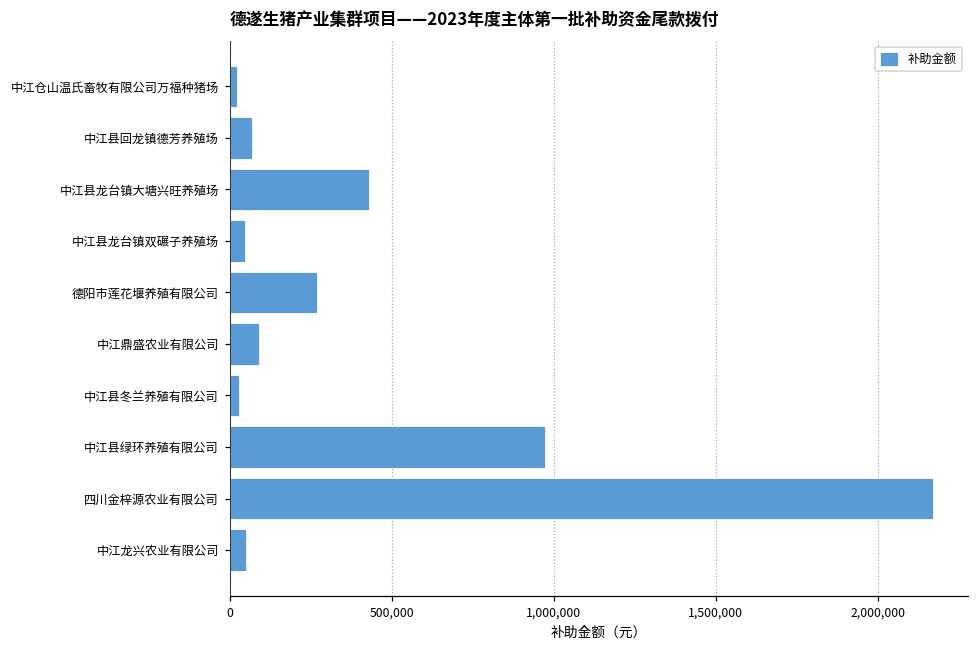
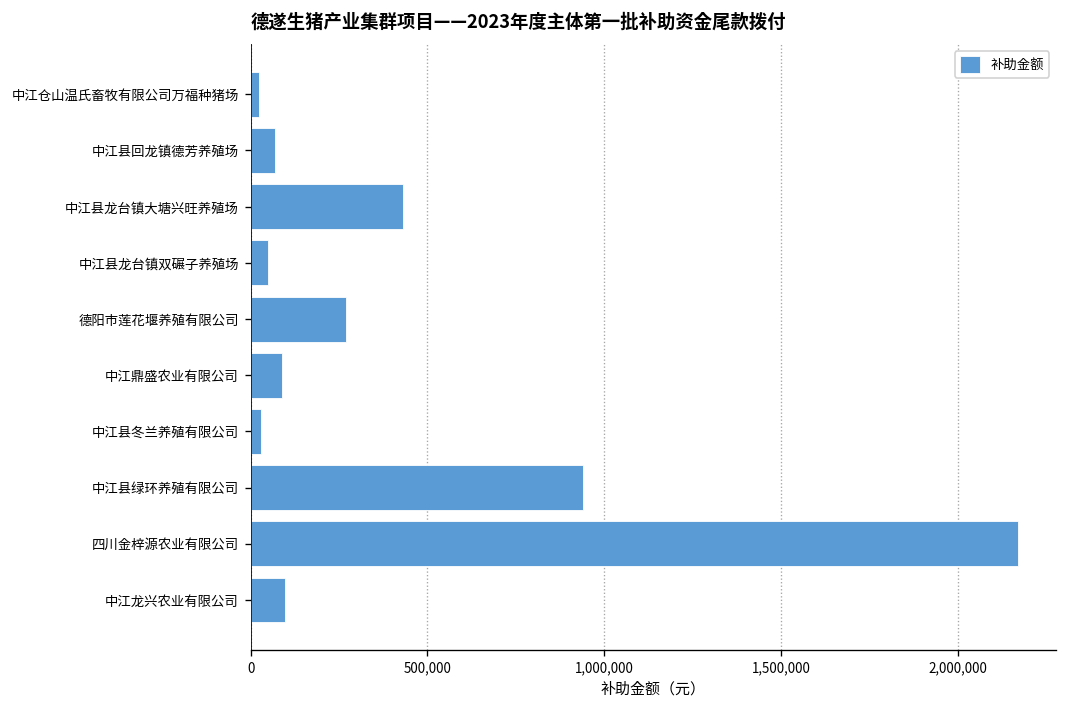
  {
    "中江仓山温氏畜牧有限公司万福种猪场": "20,000",
    "中江县回龙镇德芳养殖场": "70,000",
    "中江县龙台镇大塘兴旺养殖场": "430,000",
    "中江县龙台镇双碾子养殖场": "50,000",
    "德阳市莲花堰养殖有限公司": "270,000",
    "中江鼎盛农业有限公司": "90,000",
    "中江县冬兰养殖有限公司": "30,000",
-   "中江县绿环养殖有限公司": "970,000",
+   "中江县绿环养殖有限公司": "940,000",
    "四川金梓源农业有限公司": "2,170,000",
-   "中江龙兴农业有限公司": "50,000"
+   "中江龙兴农业有限公司": "100,000"
  }
